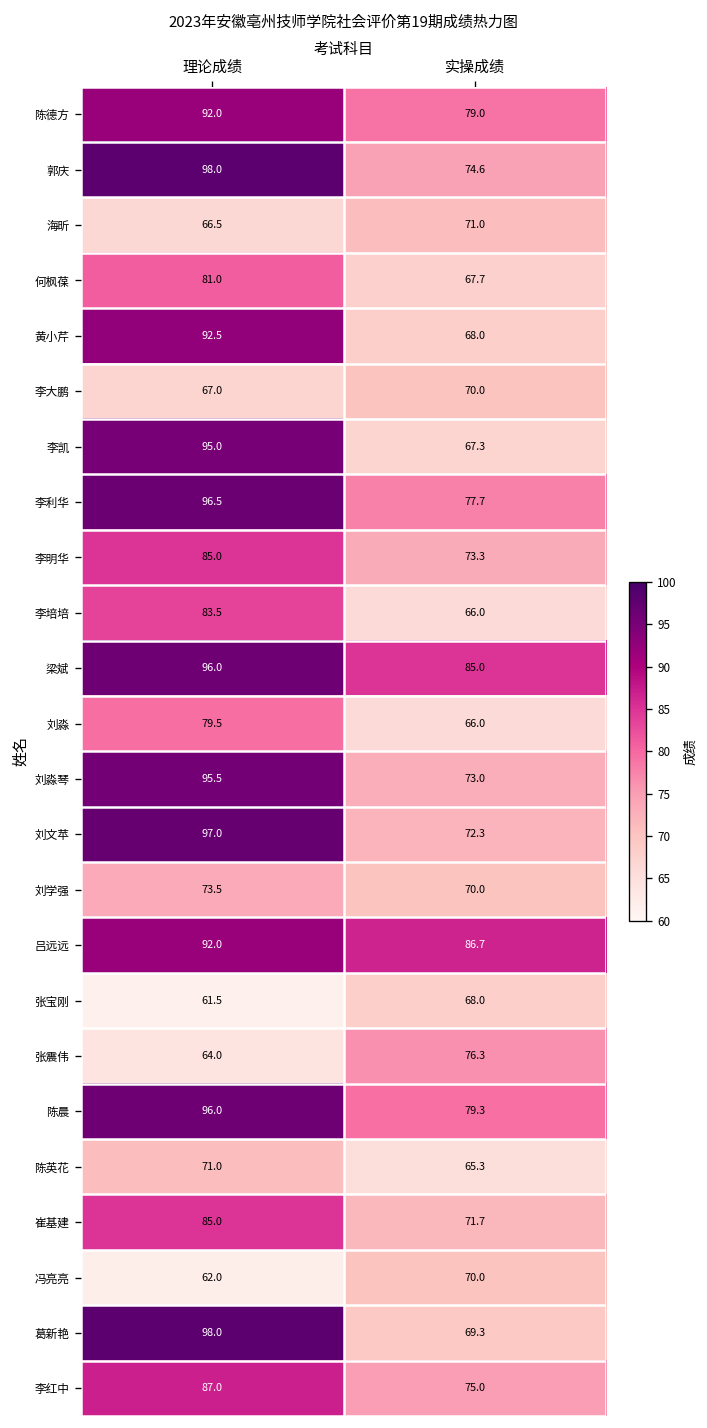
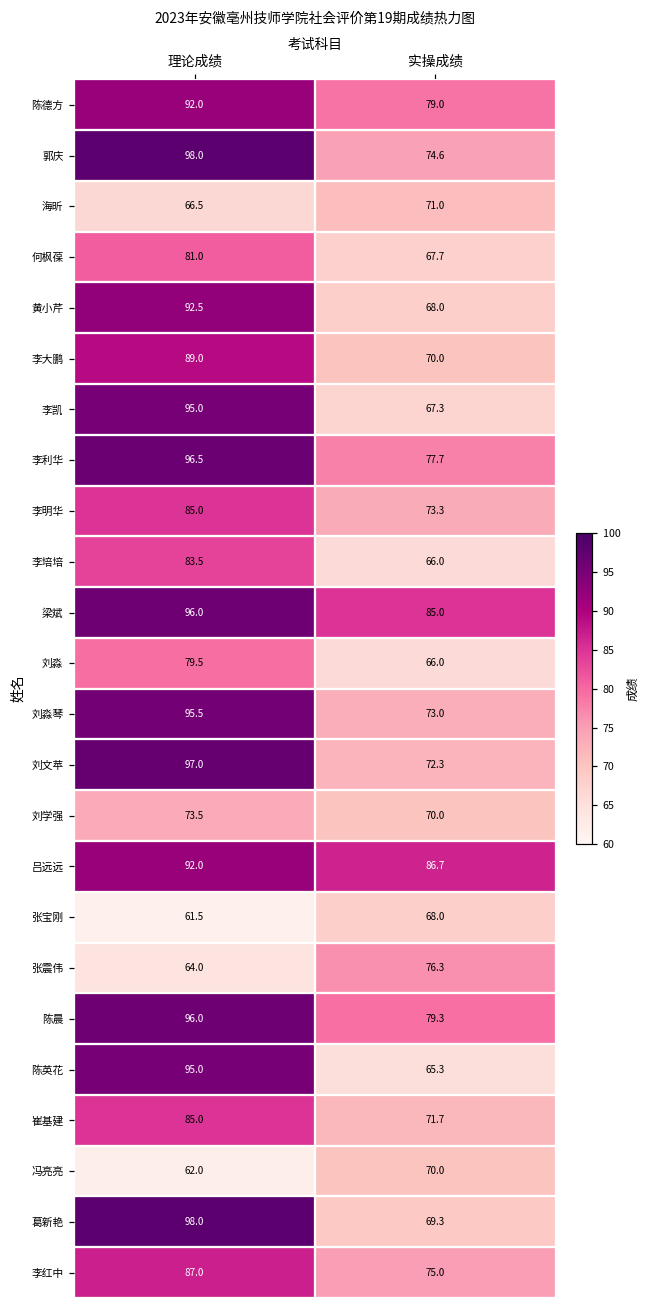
  {
    "陈德方": {
      "理论成绩": 92.0,
      "实操成绩": 79.0
    },
    "郭庆": {
      "理论成绩": 98.0,
      "实操成绩": 74.6
    },
    "海昕": {
      "理论成绩": 66.5,
      "实操成绩": 71.0
    },
    "何枫葆": {
      "理论成绩": 81.0,
      "实操成绩": 67.7
    },
    "黄小芹": {
      "理论成绩": 92.5,
      "实操成绩": 68.0
    },
    "李大鹏": {
-     "理论成绩": 67.0,
+     "理论成绩": 89.0,
      "实操成绩": 70.0
    },
    "李凯": {
      "理论成绩": 95.0,
      "实操成绩": 67.3
    },
    "李利华": {
      "理论成绩": 96.5,
      "实操成绩": 77.7
    },
    "李明华": {
      "理论成绩": 85.0,
      "实操成绩": 73.3
    },
    "李培培": {
      "理论成绩": 83.5,
      "实操成绩": 66.0
    },
    "梁斌": {
      "理论成绩": 96.0,
      "实操成绩": 85.0
    },
    "刘淼": {
      "理论成绩": 79.5,
      "实操成绩": 66.0
    },
    "刘淼琴": {
      "理论成绩": 95.5,
      "实操成绩": 73.0
    },
    "刘文苹": {
      "理论成绩": 97.0,
      "实操成绩": 72.3
    },
    "刘学强": {
      "理论成绩": 73.5,
      "实操成绩": 70.0
    },
    "吕远远": {
      "理论成绩": 92.0,
      "实操成绩": 86.7
    },
    "张宝刚": {
      "理论成绩": 61.5,
      "实操成绩": 68.0
    },
    "张震伟": {
      "理论成绩": 64.0,
      "实操成绩": 76.3
    },
    "陈晨": {
      "理论成绩": 96.0,
      "实操成绩": 79.3
    },
    "陈英花": {
-     "理论成绩": 71.0,
+     "理论成绩": 95.0,
      "实操成绩": 65.3
    },
    "崔基建": {
      "理论成绩": 85.0,
      "实操成绩": 71.7
    },
    "冯亮亮": {
      "理论成绩": 62.0,
      "实操成绩": 70.0
    },
    "葛新艳": {
      "理论成绩": 98.0,
      "实操成绩": 69.3
    },
    "李红中": {
      "理论成绩": 87.0,
      "实操成绩": 75.0
    }
  }
